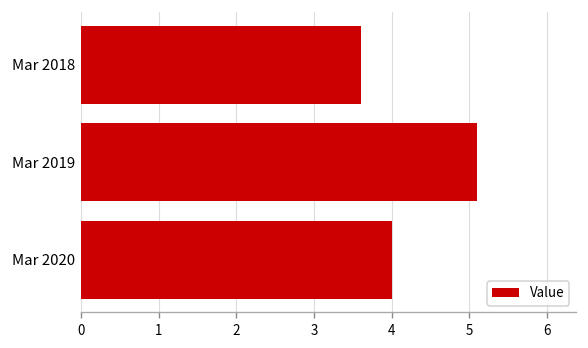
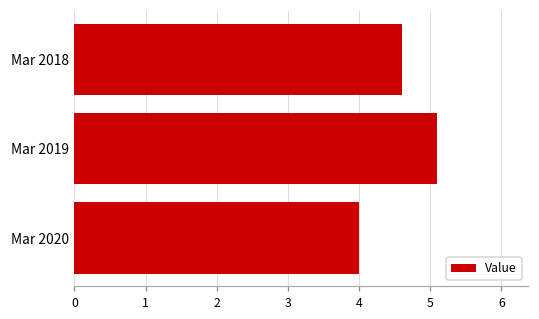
  {
-   "Mar 2018": 3.6,
+   "Mar 2018": 4.6,
    "Mar 2019": 5.1,
    "Mar 2020": 4.0
  }
